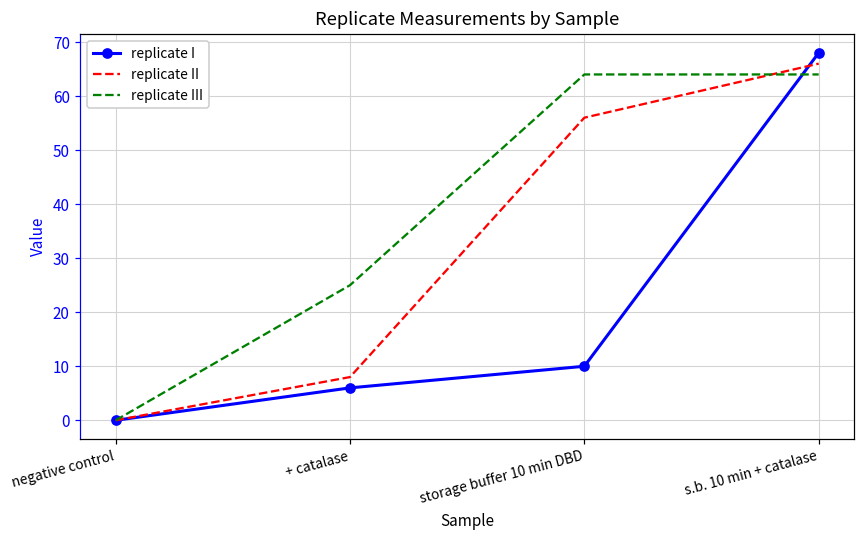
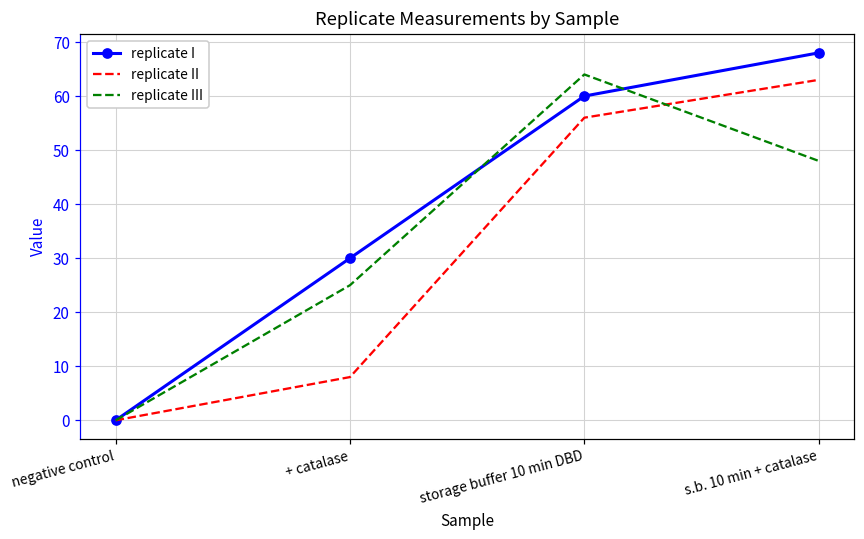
  {
    "replicate I": {
-     "+ catalase": 6,
-     "storage buffer 10 min DBD": 10,
+     "+ catalase": 30,
+     "storage buffer 10 min DBD": 60,
      "s.b. 10 min + catalase": 68
    },
    "replicate II": {
      "+ catalase": 8,
      "storage buffer 10 min DBD": 56,
-     "s.b. 10 min + catalase": 66
+     "s.b. 10 min + catalase": 63
    },
    "replicate III": {
      "+ catalase": 25,
      "storage buffer 10 min DBD": 64,
-     "s.b. 10 min + catalase": 64
+     "s.b. 10 min + catalase": 48
    }
  }
